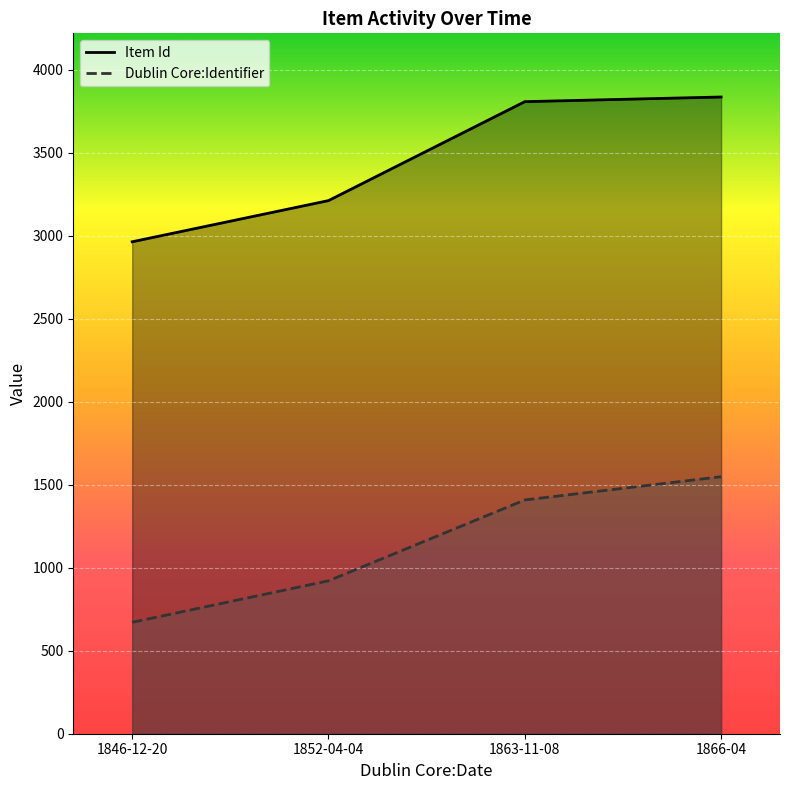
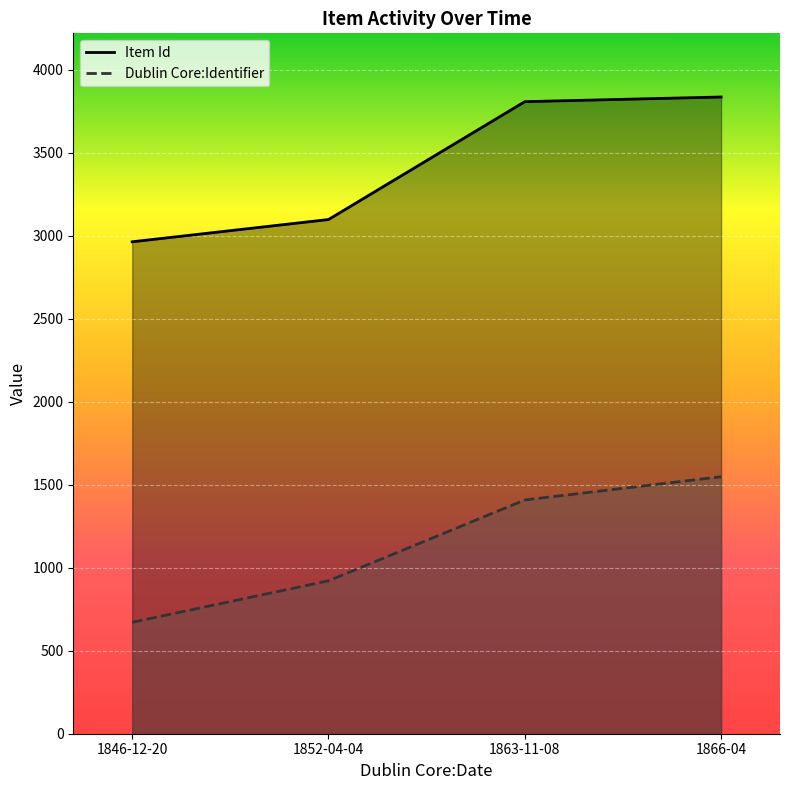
  {
    "Item Id": {
      "1846-12-20": 2960,
-     "1852-04-04": 3210,
+     "1852-04-04": 3100,
      "1863-11-08": 3810,
      "1866-04": 3840
    }
  }
